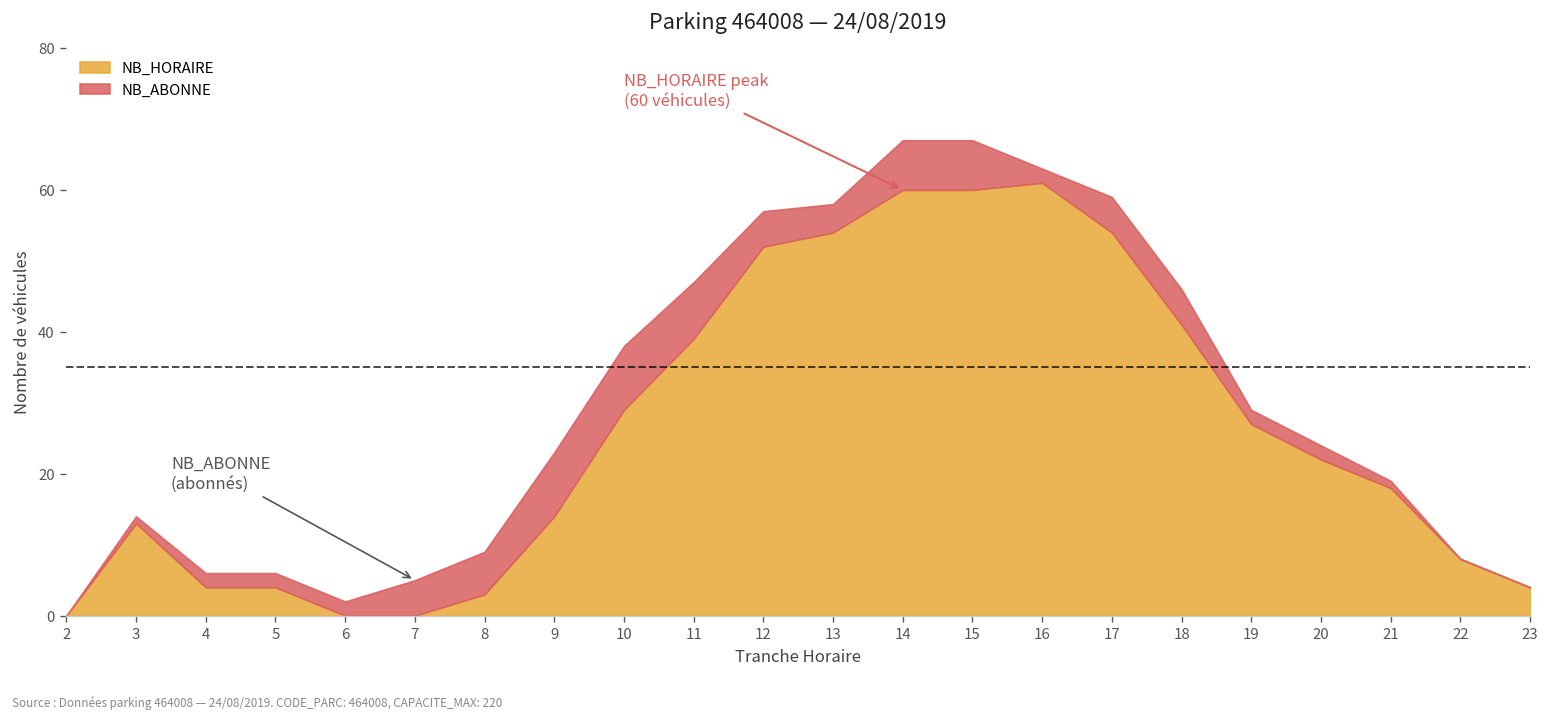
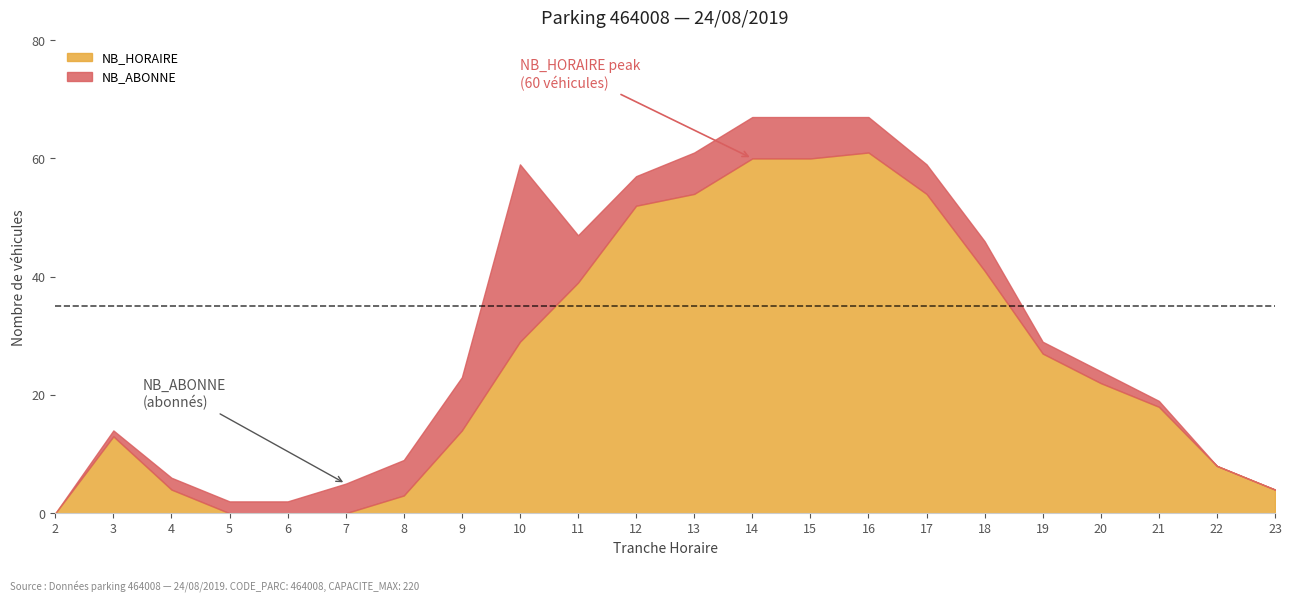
  {
    "NB_HORAIRE": {
      "3": 13,
      "4": 4,
-     "5": 4,
+     "5": 0,
      "6": 0,
      "7": 0,
      "8": 3,
      "9": 14,
      "10": 29,
      "11": 39,
      "12": 52,
      "13": 54,
      "15": 60,
      "16": 61,
      "17": 54,
      "18": 41,
      "19": 27,
      "20": 22,
      "21": 18
    },
    "NB_ABONNE": {
      "3": 1,
      "4": 2,
      "5": 2,
      "6": 2,
      "7": 5,
      "8": 6,
      "9": 9,
-     "10": 9,
+     "10": 30,
      "11": 8,
      "12": 5,
-     "13": 4,
+     "13": 7,
      "15": 7,
-     "16": 2,
+     "16": 6,
      "17": 5,
      "18": 5,
      "19": 2,
      "20": 2,
      "21": 1
    }
  }
